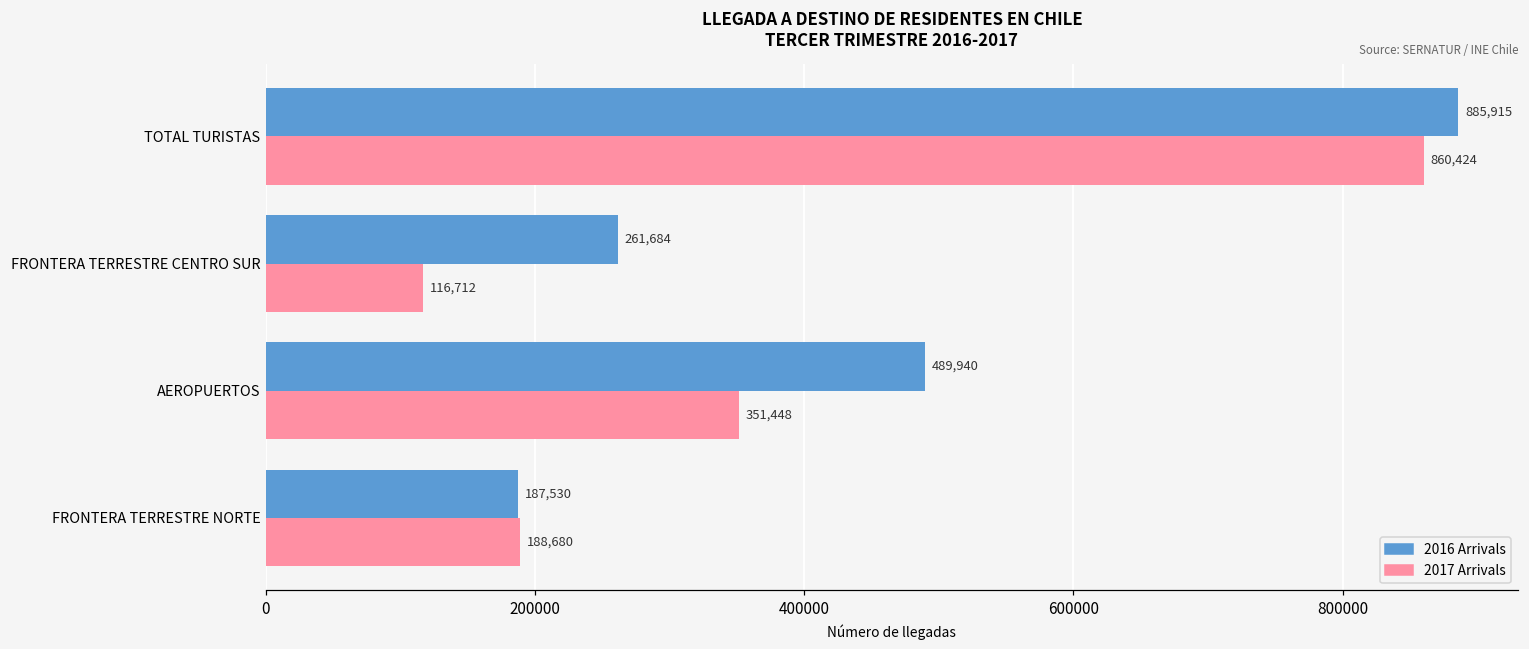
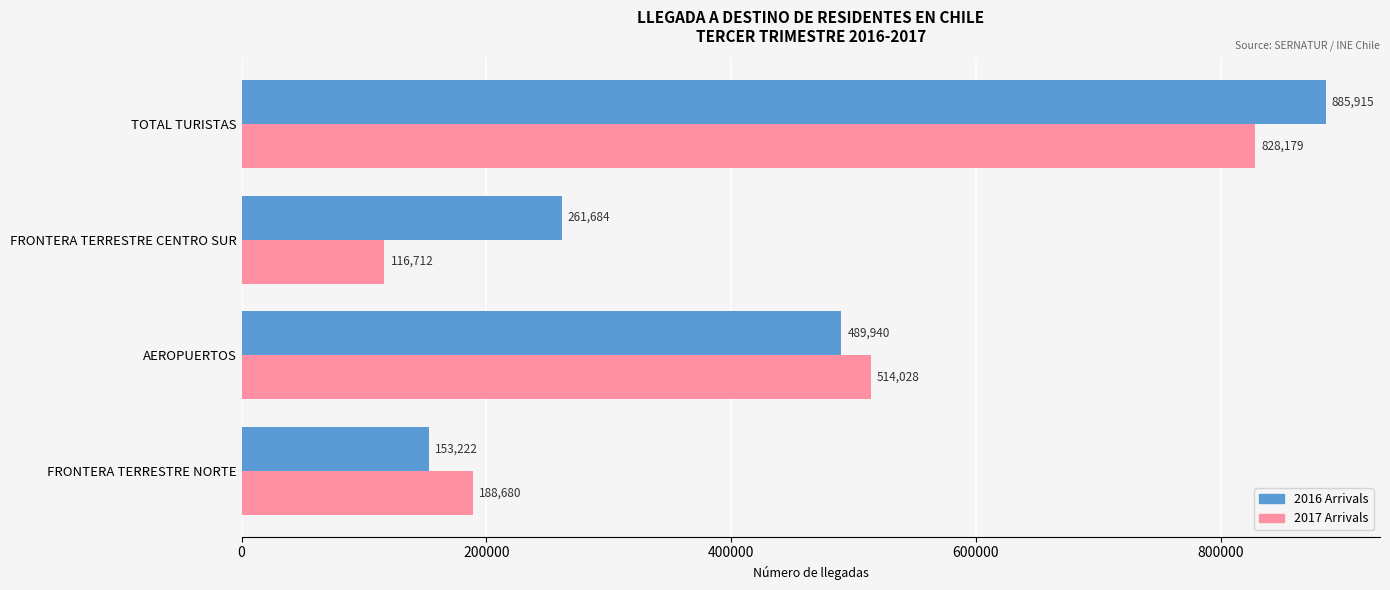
  {
    "2016 Arrivals": {
      "TOTAL TURISTAS": "885,915",
      "FRONTERA TERRESTRE CENTRO SUR": "261,684",
      "AEROPUERTOS": "489,940",
-     "FRONTERA TERRESTRE NORTE": "187,530"
+     "FRONTERA TERRESTRE NORTE": "153,222"
    },
    "2017 Arrivals": {
-     "TOTAL TURISTAS": "860,424",
+     "TOTAL TURISTAS": "828,179",
      "FRONTERA TERRESTRE CENTRO SUR": "116,712",
-     "AEROPUERTOS": "351,448",
+     "AEROPUERTOS": "514,028",
      "FRONTERA TERRESTRE NORTE": "188,680"
    }
  }
